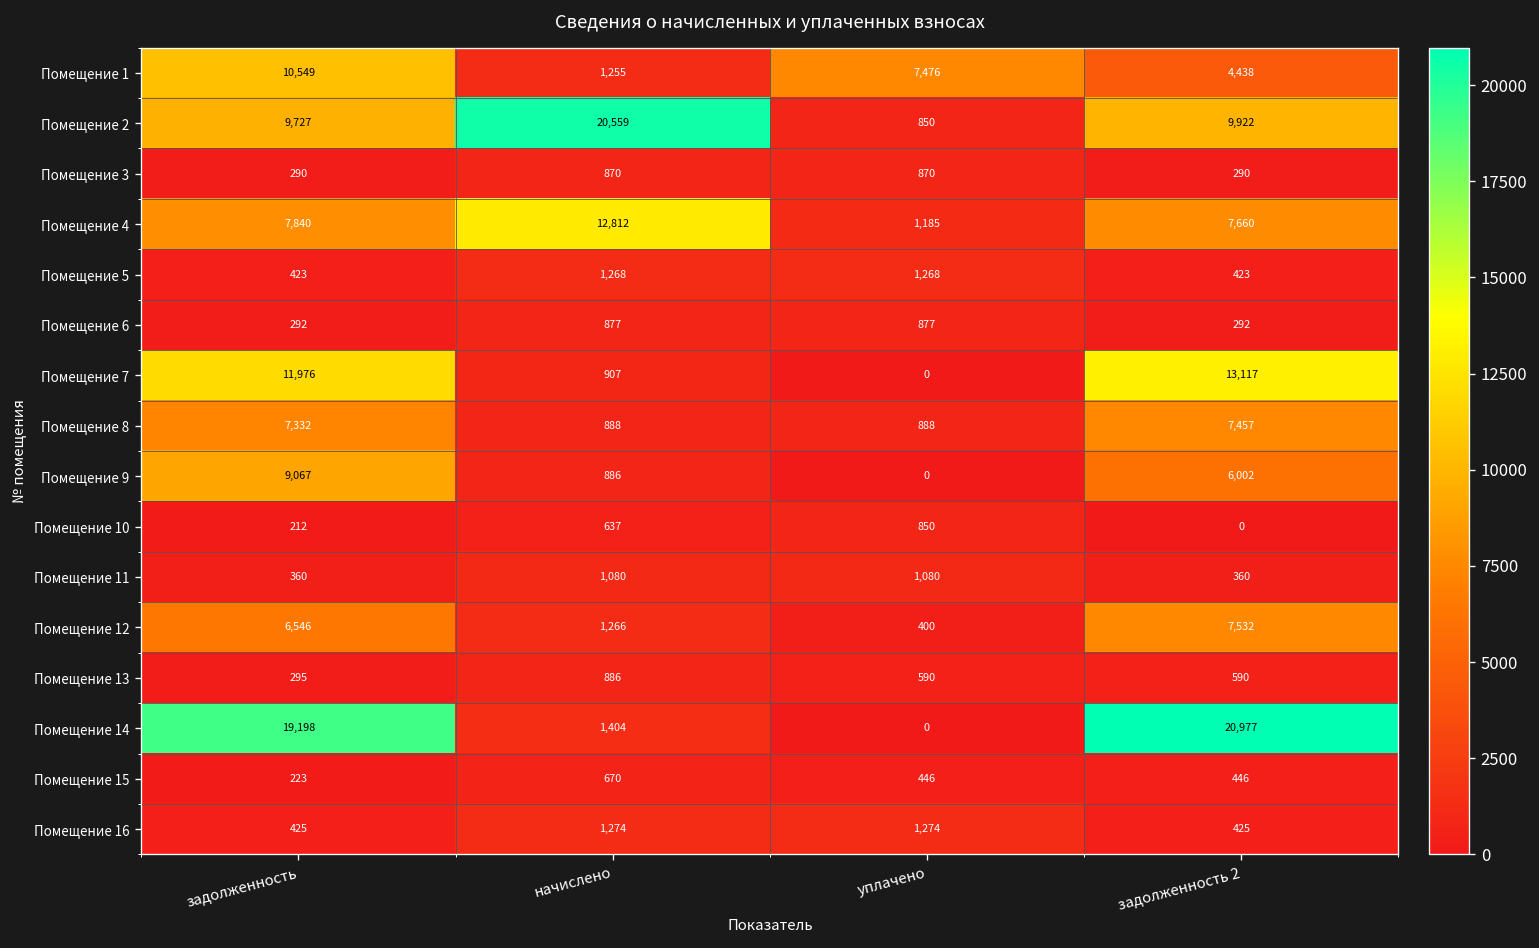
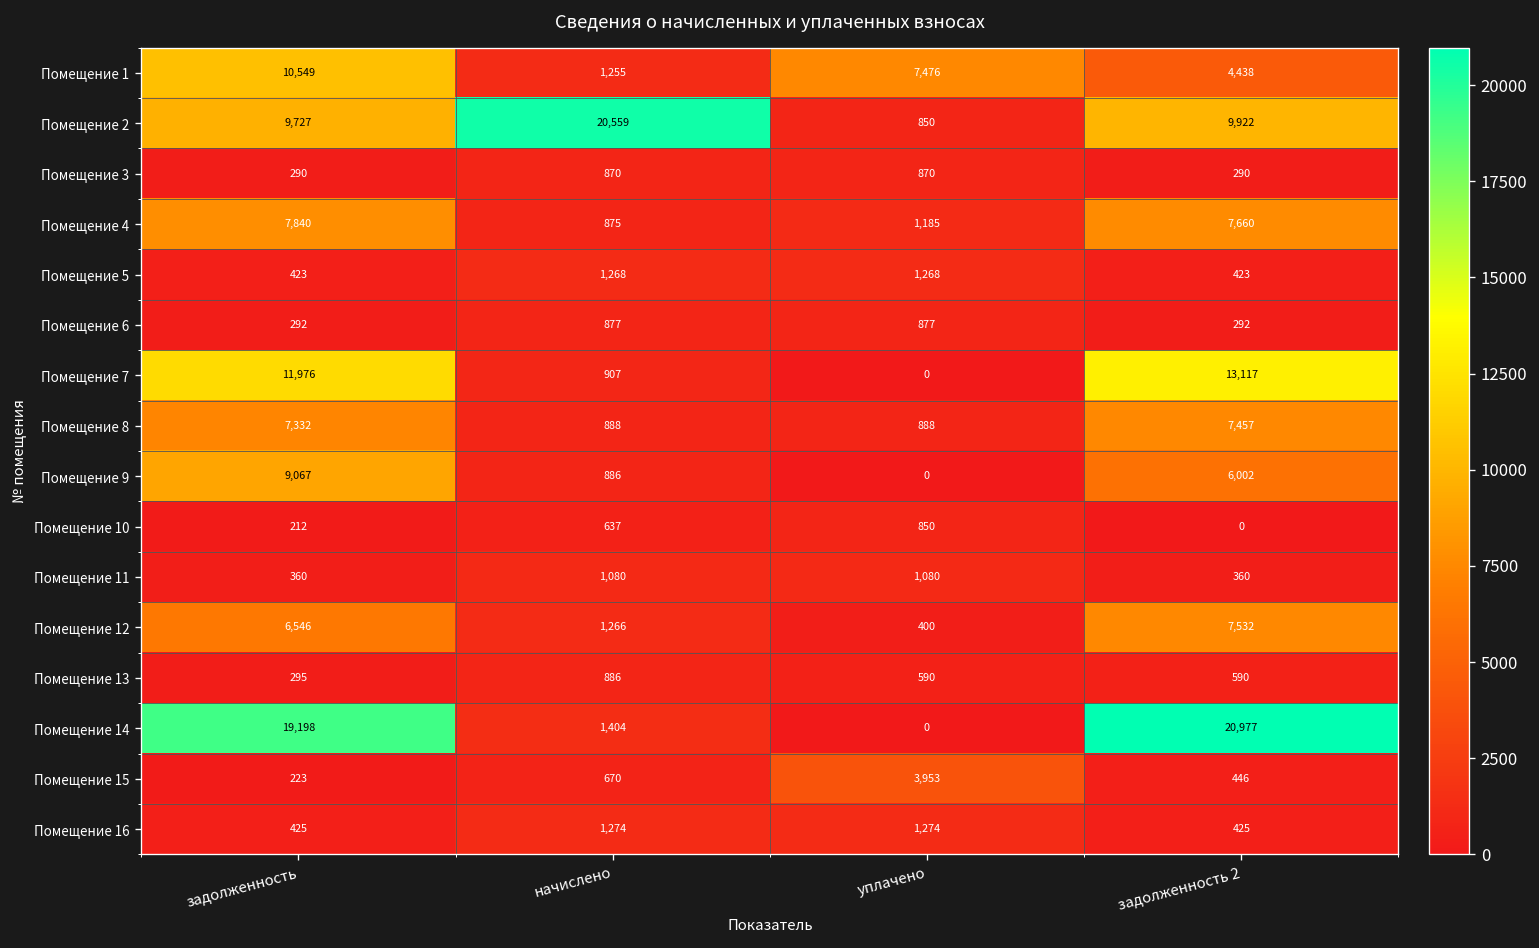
  {
    "Помещение 1": {
      "задолженность": "10,549",
      "начислено": "1,255",
      "уплачено": "7,476",
      "задолженность 2": "4,438"
    },
    "Помещение 2": {
      "задолженность": "9,727",
      "начислено": "20,559",
      "уплачено": "850",
      "задолженность 2": "9,922"
    },
    "Помещение 3": {
      "задолженность": "290",
      "начислено": "870",
      "уплачено": "870",
      "задолженность 2": "290"
    },
    "Помещение 4": {
      "задолженность": "7,840",
-     "начислено": "12,812",
+     "начислено": "875",
      "уплачено": "1,185",
      "задолженность 2": "7,660"
    },
    "Помещение 5": {
      "задолженность": "423",
      "начислено": "1,268",
      "уплачено": "1,268",
      "задолженность 2": "423"
    },
    "Помещение 6": {
      "задолженность": "292",
      "начислено": "877",
      "уплачено": "877",
      "задолженность 2": "292"
    },
    "Помещение 7": {
      "задолженность": "11,976",
      "начислено": "907",
      "уплачено": "0",
      "задолженность 2": "13,117"
    },
    "Помещение 8": {
      "задолженность": "7,332",
      "начислено": "888",
      "уплачено": "888",
      "задолженность 2": "7,457"
    },
    "Помещение 9": {
      "задолженность": "9,067",
      "начислено": "886",
      "уплачено": "0",
      "задолженность 2": "6,002"
    },
    "Помещение 10": {
      "задолженность": "212",
      "начислено": "637",
      "уплачено": "850",
      "задолженность 2": "0"
    },
    "Помещение 11": {
      "задолженность": "360",
      "начислено": "1,080",
      "уплачено": "1,080",
      "задолженность 2": "360"
    },
    "Помещение 12": {
      "задолженность": "6,546",
      "начислено": "1,266",
      "уплачено": "400",
      "задолженность 2": "7,532"
    },
    "Помещение 13": {
      "задолженность": "295",
      "начислено": "886",
      "уплачено": "590",
      "задолженность 2": "590"
    },
    "Помещение 14": {
      "задолженность": "19,198",
      "начислено": "1,404",
      "уплачено": "0",
      "задолженность 2": "20,977"
    },
    "Помещение 15": {
      "задолженность": "223",
      "начислено": "670",
-     "уплачено": "446",
+     "уплачено": "3,953",
      "задолженность 2": "446"
    },
    "Помещение 16": {
      "задолженность": "425",
      "начислено": "1,274",
      "уплачено": "1,274",
      "задолженность 2": "425"
    }
  }
